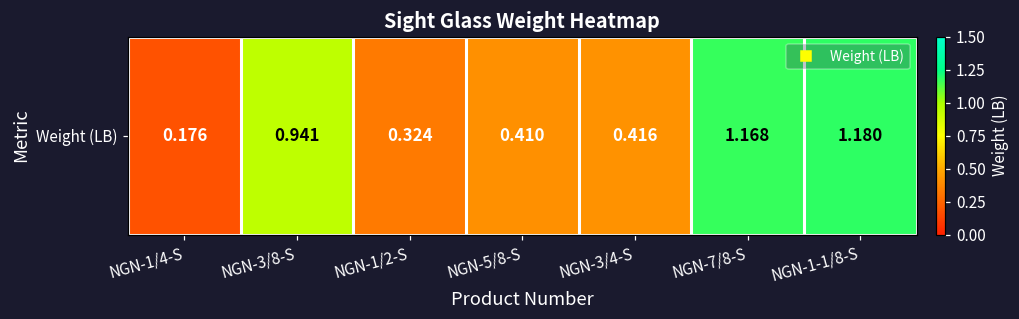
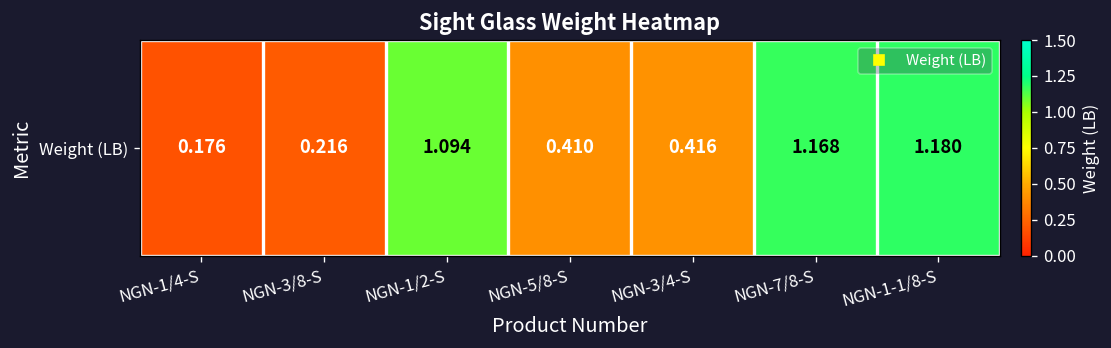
  {
    "Weight (LB)": {
      "NGN-1/4-S": 0.176,
-     "NGN-3/8-S": 0.941,
-     "NGN-1/2-S": 0.324,
+     "NGN-3/8-S": 0.216,
+     "NGN-1/2-S": 1.094,
      "NGN-5/8-S": 0.410,
      "NGN-3/4-S": 0.416,
      "NGN-7/8-S": 1.168,
      "NGN-1-1/8-S": 1.180
    }
  }
